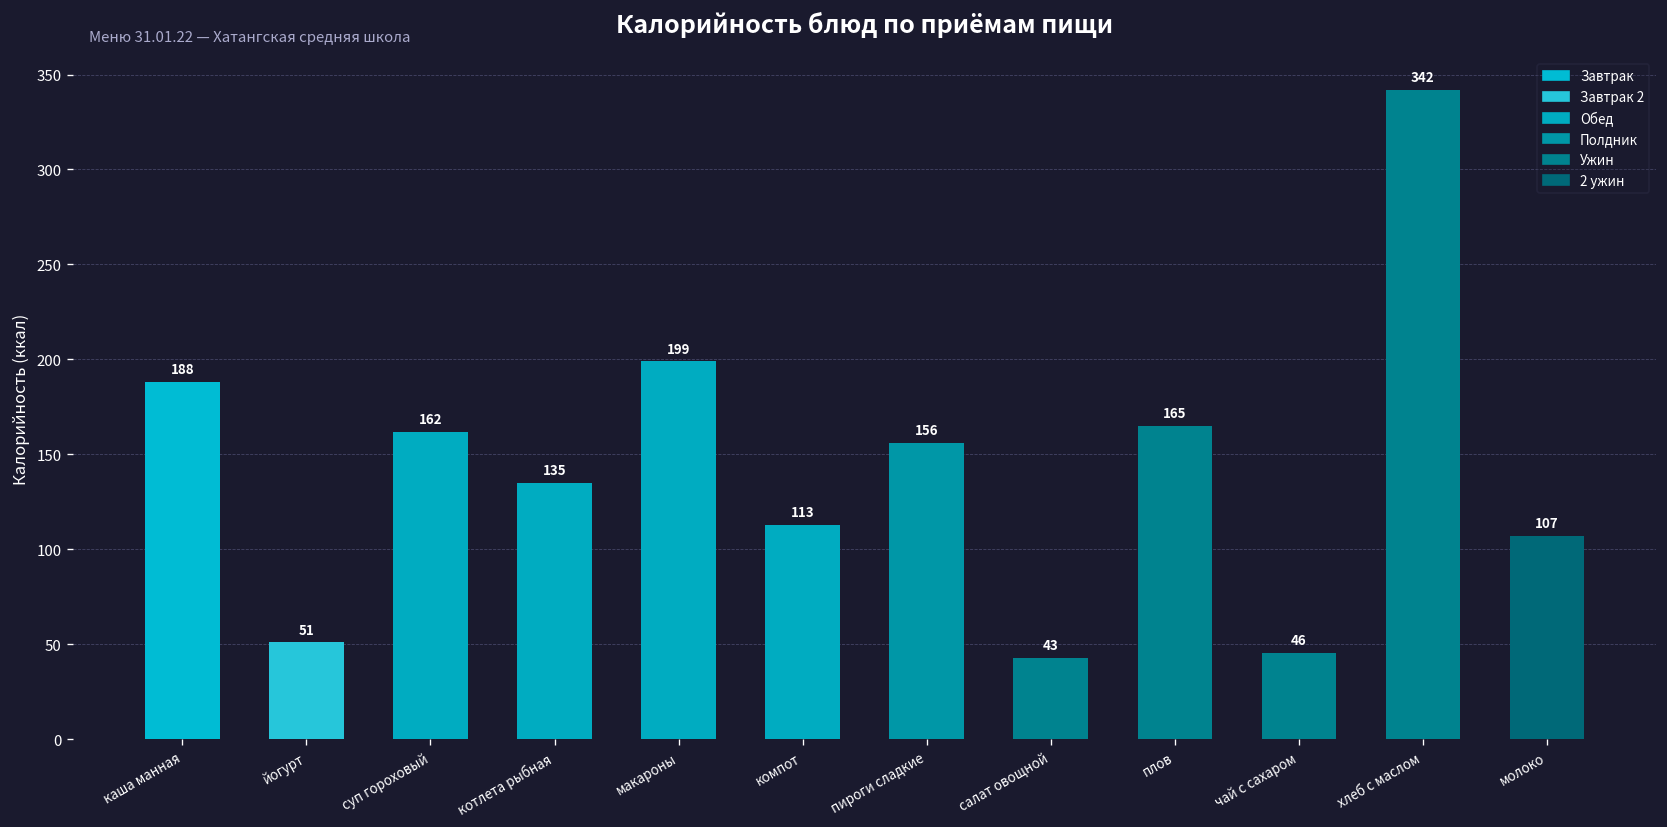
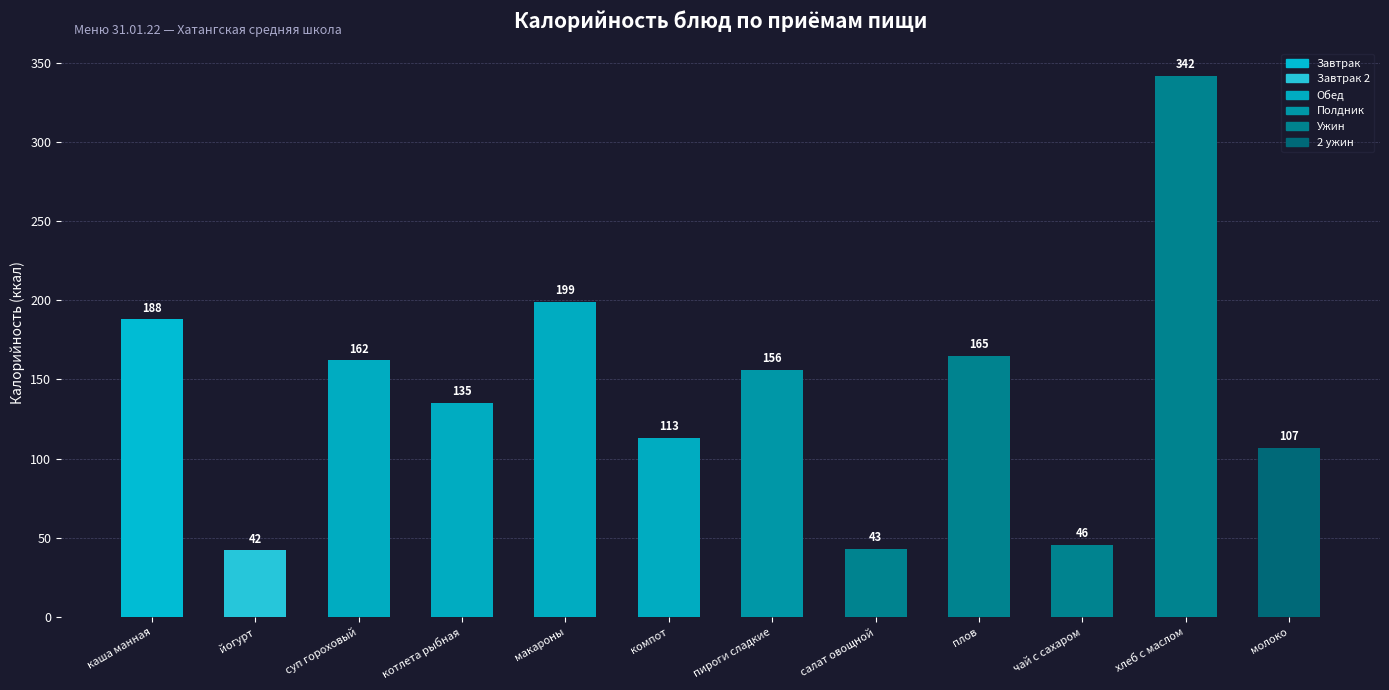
  {
    "каша манная": 188,
-   "йогурт": 51,
+   "йогурт": 42,
    "суп гороховый": 162,
    "котлета рыбная": 135,
    "макароны": 199,
    "компот": 113,
    "пироги сладкие": 156,
    "салат овощной": 43,
    "плов": 165,
    "чай с сахаром": 46,
    "хлеб с маслом": 342,
    "молоко": 107
  }
